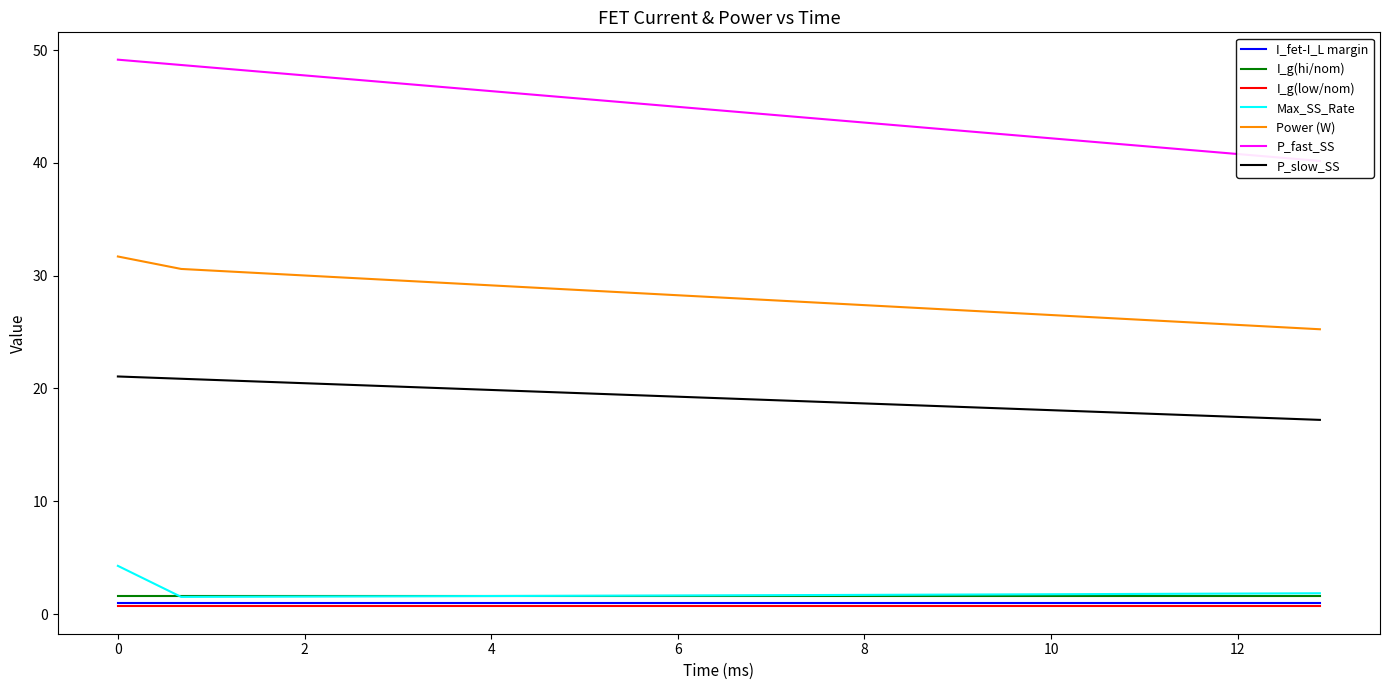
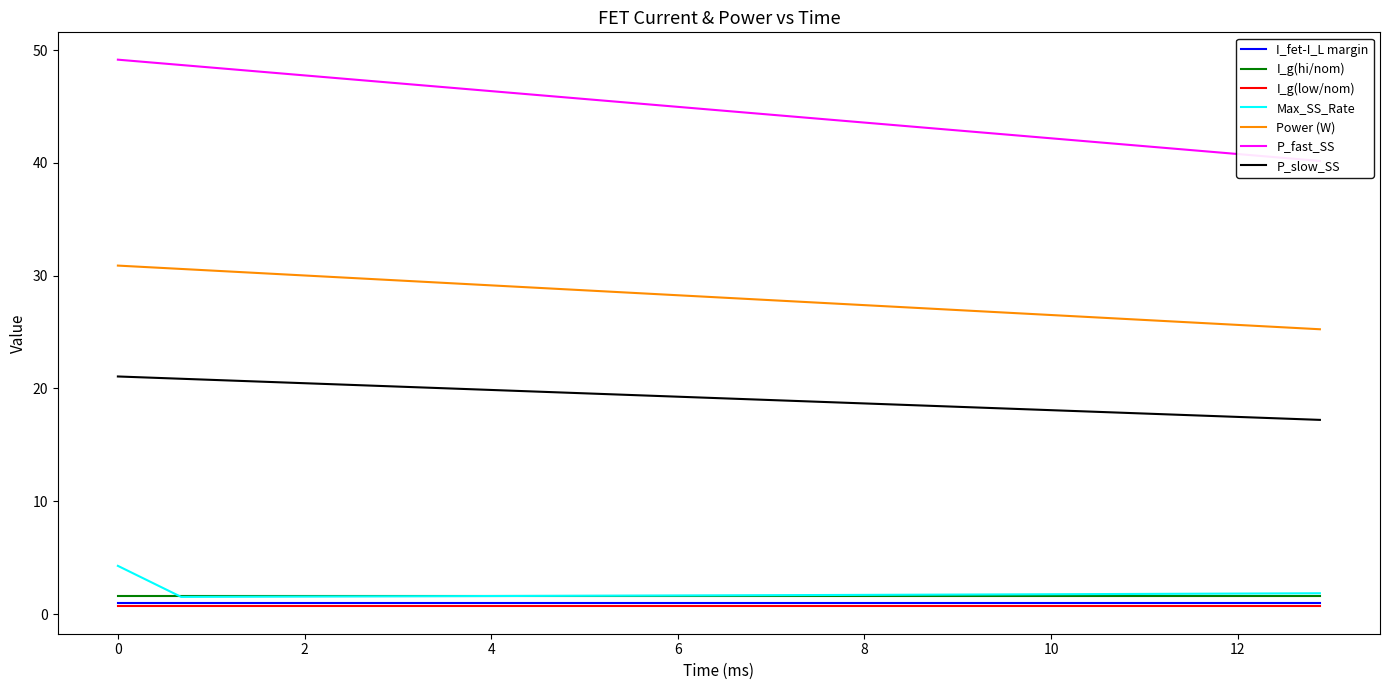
  {
    "I_fet-I_L margin": {
      "0": 1.0
    },
    "I_g(hi/nom)": {
      "0": 1.6
    },
    "I_g(low/nom)": {
      "0": 0.7
    },
    "Max_SS_Rate": {
      "0": 4.3
    },
    "Power (W)": {
-     "0": 31.7
+     "0": 30.9
    },
    "P_fast_SS": {
      "0": 49.1
    },
    "P_slow_SS": {
      "0": 21.1
    }
  }
